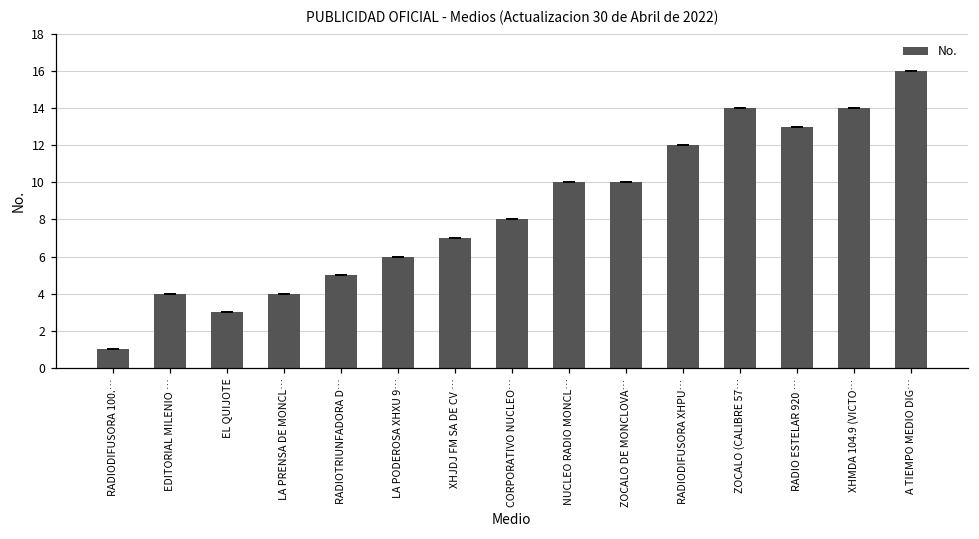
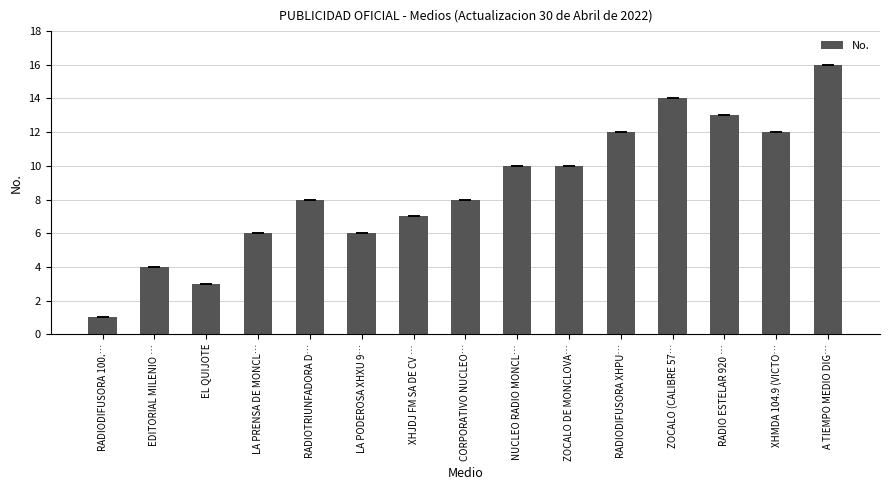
  {
    "No.": {
      "RADIODIFUSORA 100.…": 1,
      "EDITORIAL MILENIO …": 4,
      "EL QUIJOTE": 3,
-     "LA PRENSA DE MONCL…": 4,
-     "RADIOTRIUNFADORA D…": 5,
+     "LA PRENSA DE MONCL…": 6,
+     "RADIOTRIUNFADORA D…": 8,
      "LA PODEROSA XHXU 9…": 6,
      "XHJDJ FM SA DE CV …": 7,
      "CORPORATIVO NUCLEO…": 8,
      "NUCLEO RADIO MONCL…": 10,
      "ZOCALO DE MONCLOVA…": 10,
      "RADIODIFUSORA XHPU…": 12,
      "ZOCALO (CALIBRE 57…": 14,
      "RADIO ESTELAR 920 …": 13,
-     "XHMDA 104.9 (VICTO…": 14,
+     "XHMDA 104.9 (VICTO…": 12,
      "A TIEMPO MEDIO DIG…": 16
    }
  }
